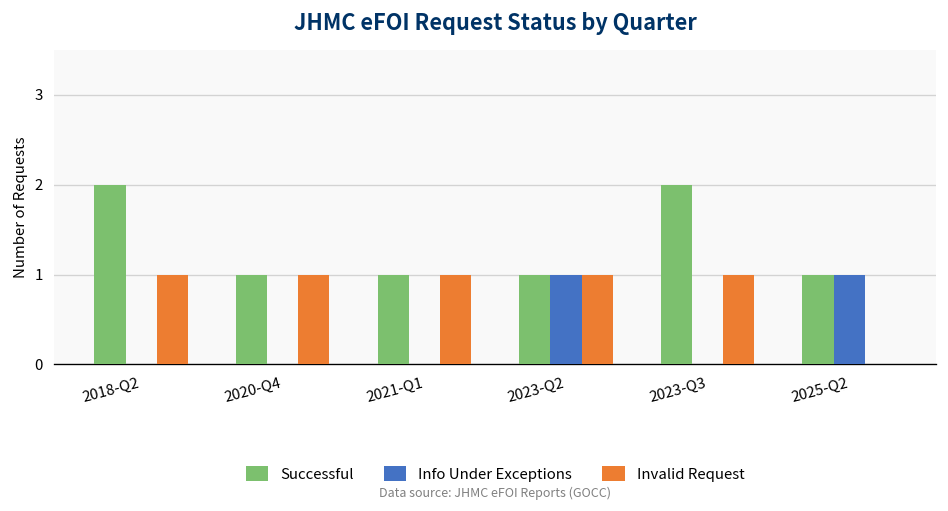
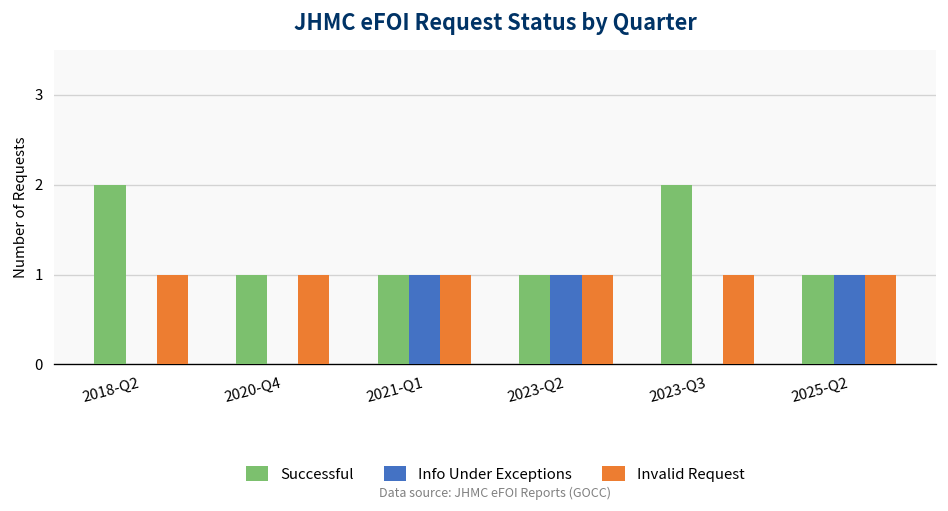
  {
    "Successful": {
      "2018-Q2": 2,
      "2020-Q4": 1,
      "2021-Q1": 1,
      "2023-Q2": 1,
      "2023-Q3": 2,
      "2025-Q2": 1
    },
    "Info Under Exceptions": {
      "2018-Q2": 0,
      "2020-Q4": 0,
-     "2021-Q1": 0,
+     "2021-Q1": 1,
      "2023-Q2": 1,
      "2023-Q3": 0,
      "2025-Q2": 1
    },
    "Invalid Request": {
      "2018-Q2": 1,
      "2020-Q4": 1,
      "2021-Q1": 1,
      "2023-Q2": 1,
      "2023-Q3": 1,
-     "2025-Q2": 0
+     "2025-Q2": 1
    }
  }
